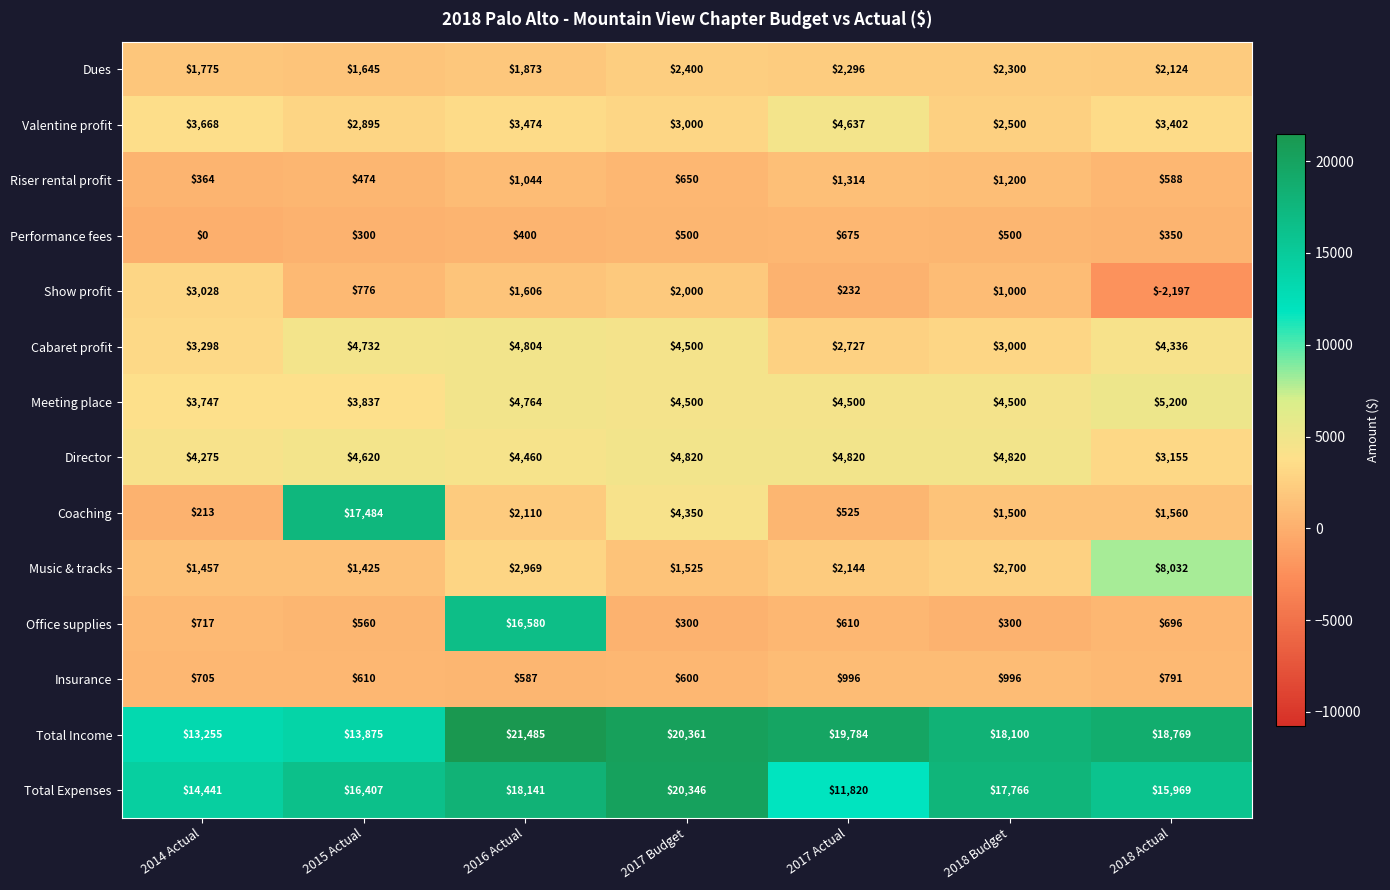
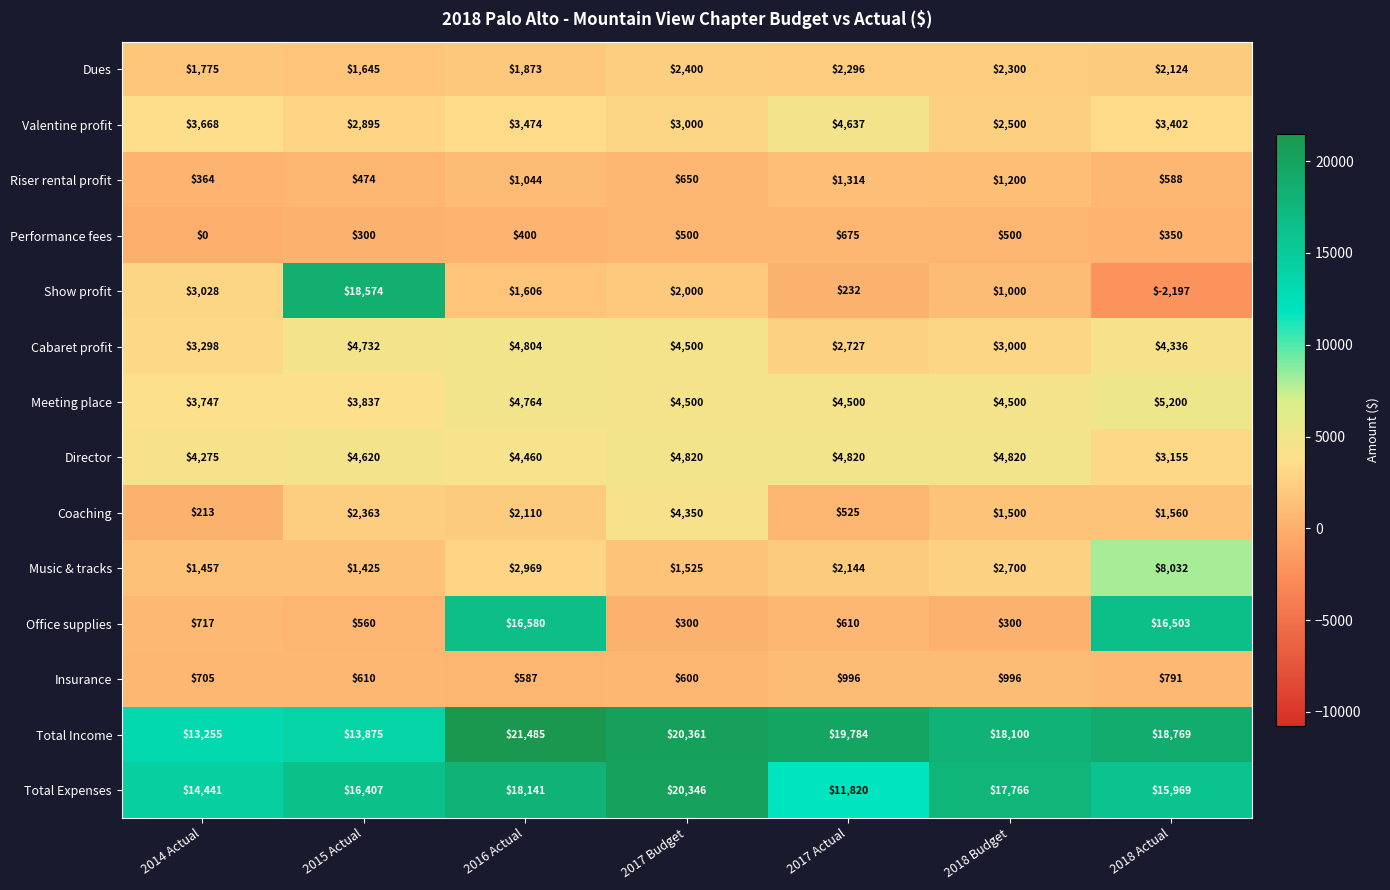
  {
    "Dues": {
      "2014 Actual": "$1,775",
      "2015 Actual": "$1,645",
      "2016 Actual": "$1,873",
      "2017 Budget": "$2,400",
      "2017 Actual": "$2,296",
      "2018 Budget": "$2,300",
      "2018 Actual": "$2,124"
    },
    "Valentine profit": {
      "2014 Actual": "$3,668",
      "2015 Actual": "$2,895",
      "2016 Actual": "$3,474",
      "2017 Budget": "$3,000",
      "2017 Actual": "$4,637",
      "2018 Budget": "$2,500",
      "2018 Actual": "$3,402"
    },
    "Riser rental profit": {
      "2014 Actual": "$364",
      "2015 Actual": "$474",
      "2016 Actual": "$1,044",
      "2017 Budget": "$650",
      "2017 Actual": "$1,314",
      "2018 Budget": "$1,200",
      "2018 Actual": "$588"
    },
    "Performance fees": {
      "2014 Actual": "$0",
      "2015 Actual": "$300",
      "2016 Actual": "$400",
      "2017 Budget": "$500",
      "2017 Actual": "$675",
      "2018 Budget": "$500",
      "2018 Actual": "$350"
    },
    "Show profit": {
      "2014 Actual": "$3,028",
-     "2015 Actual": "$776",
+     "2015 Actual": "$18,574",
      "2016 Actual": "$1,606",
      "2017 Budget": "$2,000",
      "2017 Actual": "$232",
      "2018 Budget": "$1,000",
      "2018 Actual": "$-2,197"
    },
    "Cabaret profit": {
      "2014 Actual": "$3,298",
      "2015 Actual": "$4,732",
      "2016 Actual": "$4,804",
      "2017 Budget": "$4,500",
      "2017 Actual": "$2,727",
      "2018 Budget": "$3,000",
      "2018 Actual": "$4,336"
    },
    "Meeting place": {
      "2014 Actual": "$3,747",
      "2015 Actual": "$3,837",
      "2016 Actual": "$4,764",
      "2017 Budget": "$4,500",
      "2017 Actual": "$4,500",
      "2018 Budget": "$4,500",
      "2018 Actual": "$5,200"
    },
    "Director": {
      "2014 Actual": "$4,275",
      "2015 Actual": "$4,620",
      "2016 Actual": "$4,460",
      "2017 Budget": "$4,820",
      "2017 Actual": "$4,820",
      "2018 Budget": "$4,820",
      "2018 Actual": "$3,155"
    },
    "Coaching": {
      "2014 Actual": "$213",
-     "2015 Actual": "$17,484",
+     "2015 Actual": "$2,363",
      "2016 Actual": "$2,110",
      "2017 Budget": "$4,350",
      "2017 Actual": "$525",
      "2018 Budget": "$1,500",
      "2018 Actual": "$1,560"
    },
    "Music & tracks": {
      "2014 Actual": "$1,457",
      "2015 Actual": "$1,425",
      "2016 Actual": "$2,969",
      "2017 Budget": "$1,525",
      "2017 Actual": "$2,144",
      "2018 Budget": "$2,700",
      "2018 Actual": "$8,032"
    },
    "Office supplies": {
      "2014 Actual": "$717",
      "2015 Actual": "$560",
      "2016 Actual": "$16,580",
      "2017 Budget": "$300",
      "2017 Actual": "$610",
      "2018 Budget": "$300",
-     "2018 Actual": "$696"
+     "2018 Actual": "$16,503"
    },
    "Insurance": {
      "2014 Actual": "$705",
      "2015 Actual": "$610",
      "2016 Actual": "$587",
      "2017 Budget": "$600",
      "2017 Actual": "$996",
      "2018 Budget": "$996",
      "2018 Actual": "$791"
    },
    "Total Income": {
      "2014 Actual": "$13,255",
      "2015 Actual": "$13,875",
      "2016 Actual": "$21,485",
      "2017 Budget": "$20,361",
      "2017 Actual": "$19,784",
      "2018 Budget": "$18,100",
      "2018 Actual": "$18,769"
    },
    "Total Expenses": {
      "2014 Actual": "$14,441",
      "2015 Actual": "$16,407",
      "2016 Actual": "$18,141",
      "2017 Budget": "$20,346",
      "2017 Actual": "$11,820",
      "2018 Budget": "$17,766",
      "2018 Actual": "$15,969"
    }
  }
